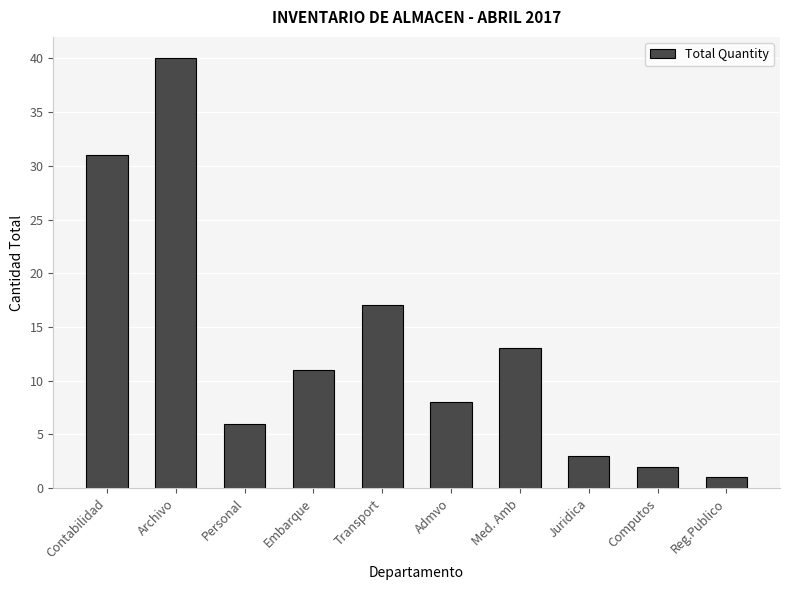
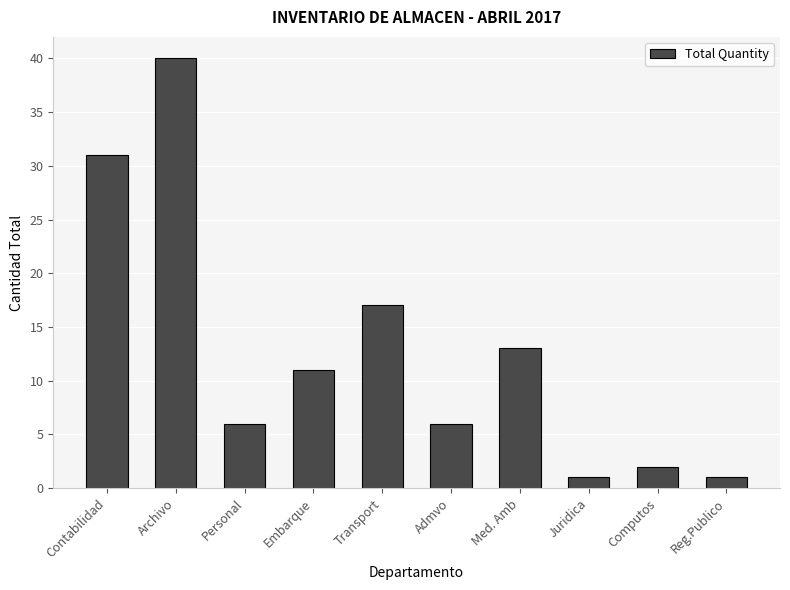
  {
    "Contabilidad": 31,
    "Archivo": 40,
    "Personal": 6,
    "Embarque": 11,
    "Transport": 17,
-   "Admvo": 8,
+   "Admvo": 6,
    "Med. Amb": 13,
-   "Juridica": 3,
+   "Juridica": 1,
    "Computos": 2,
    "Reg.Publico": 1
  }
